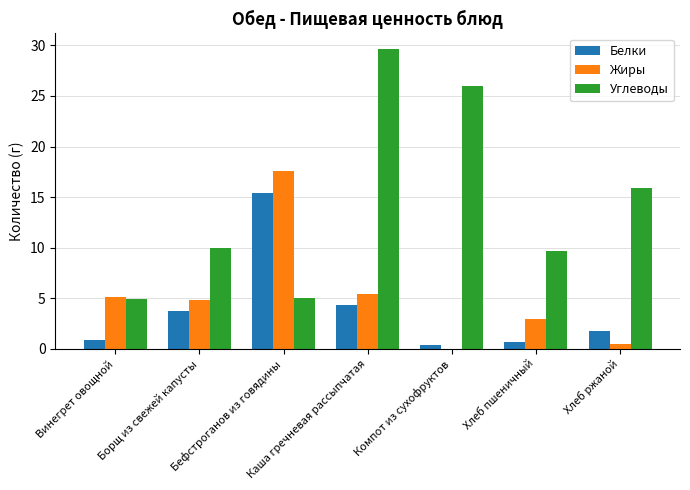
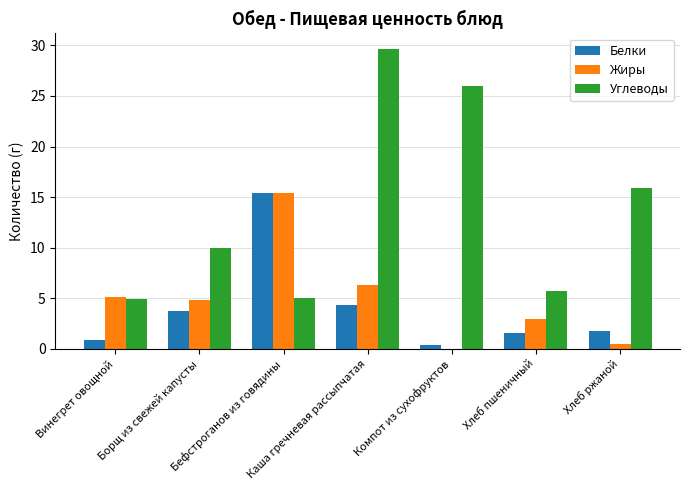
  {
    "Белки": {
      "Винегрет овощной": 0.9,
      "Борщ из свежей капусты": 3.7,
      "Бефстроганов из говядины": 15.5,
      "Каша гречневая рассыпчатая": 4.4,
      "Компот из сухофруктов": 0.4,
-     "Хлеб пшеничный": 0.7,
+     "Хлеб пшеничный": 1.6,
      "Хлеб ржаной": 1.8
    },
    "Жиры": {
      "Винегрет овощной": 5.1,
      "Борщ из свежей капусты": 4.9,
-     "Бефстроганов из говядины": 17.5,
-     "Каша гречневая рассыпчатая": 5.4,
+     "Бефстроганов из говядины": 15.4,
+     "Каша гречневая рассыпчатая": 6.3,
      "Хлеб пшеничный": 3.0,
      "Хлеб ржаной": 0.5
    },
    "Углеводы": {
      "Винегрет овощной": 4.9,
      "Борщ из свежей капусты": 9.9,
      "Бефстроганов из говядины": 5.0,
      "Каша гречневая рассыпчатая": 29.7,
      "Компот из сухофруктов": 26.0,
-     "Хлеб пшеничный": 9.7,
+     "Хлеб пшеничный": 5.8,
      "Хлеб ржаной": 15.9
    }
  }
